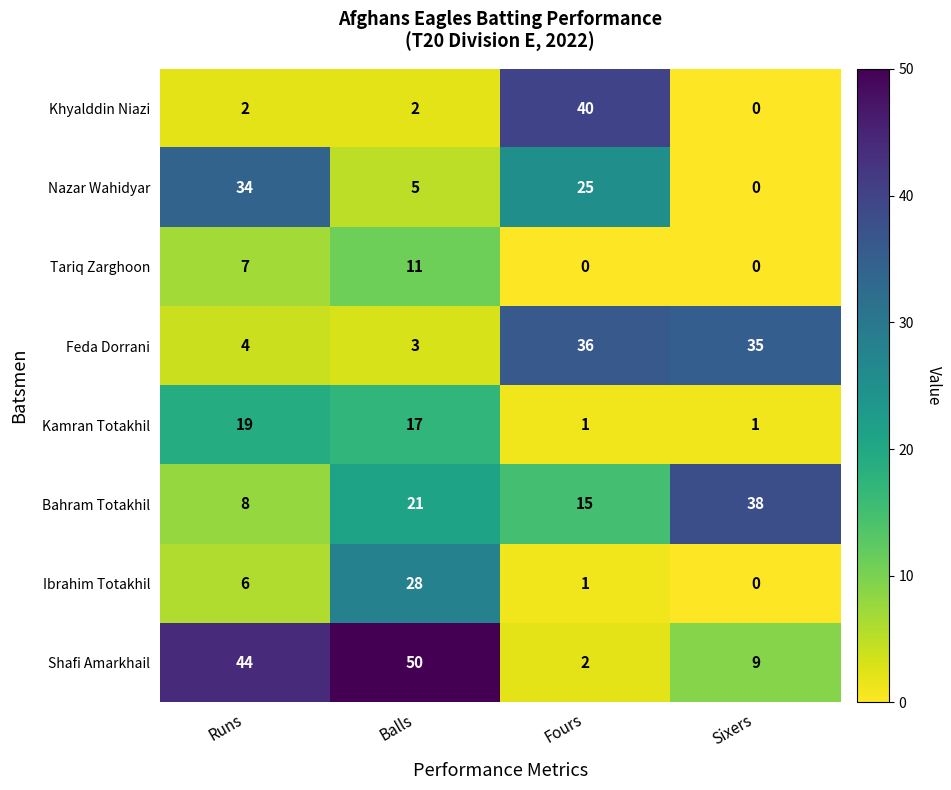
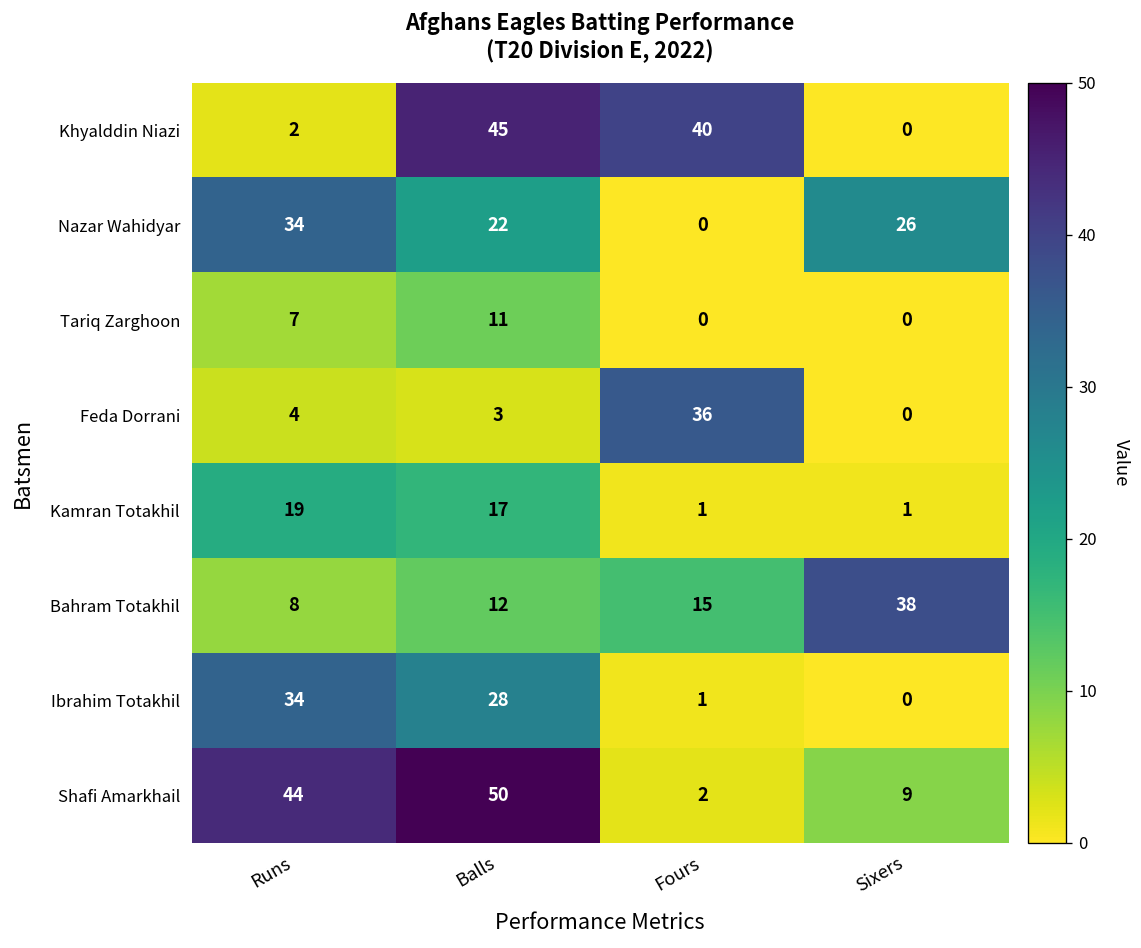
  {
    "Khyalddin Niazi": {
      "Runs": 2,
-     "Balls": 2,
+     "Balls": 45,
      "Fours": 40,
      "Sixers": 0
    },
    "Nazar Wahidyar": {
      "Runs": 34,
-     "Balls": 5,
-     "Fours": 25,
-     "Sixers": 0
+     "Balls": 22,
+     "Fours": 0,
+     "Sixers": 26
    },
    "Tariq Zarghoon": {
      "Runs": 7,
      "Balls": 11,
      "Fours": 0,
      "Sixers": 0
    },
    "Feda Dorrani": {
      "Runs": 4,
      "Balls": 3,
      "Fours": 36,
-     "Sixers": 35
+     "Sixers": 0
    },
    "Kamran Totakhil": {
      "Runs": 19,
      "Balls": 17,
      "Fours": 1,
      "Sixers": 1
    },
    "Bahram Totakhil": {
      "Runs": 8,
-     "Balls": 21,
+     "Balls": 12,
      "Fours": 15,
      "Sixers": 38
    },
    "Ibrahim Totakhil": {
-     "Runs": 6,
+     "Runs": 34,
      "Balls": 28,
      "Fours": 1,
      "Sixers": 0
    },
    "Shafi Amarkhail": {
      "Runs": 44,
      "Balls": 50,
      "Fours": 2,
      "Sixers": 9
    }
  }
